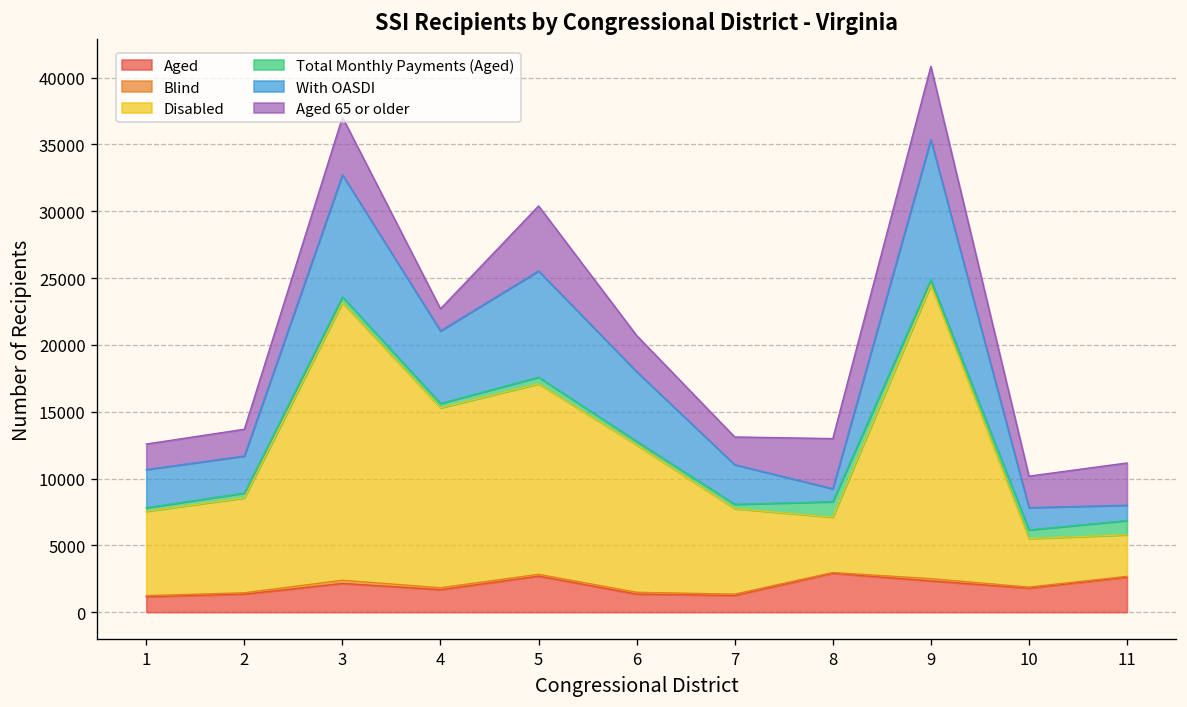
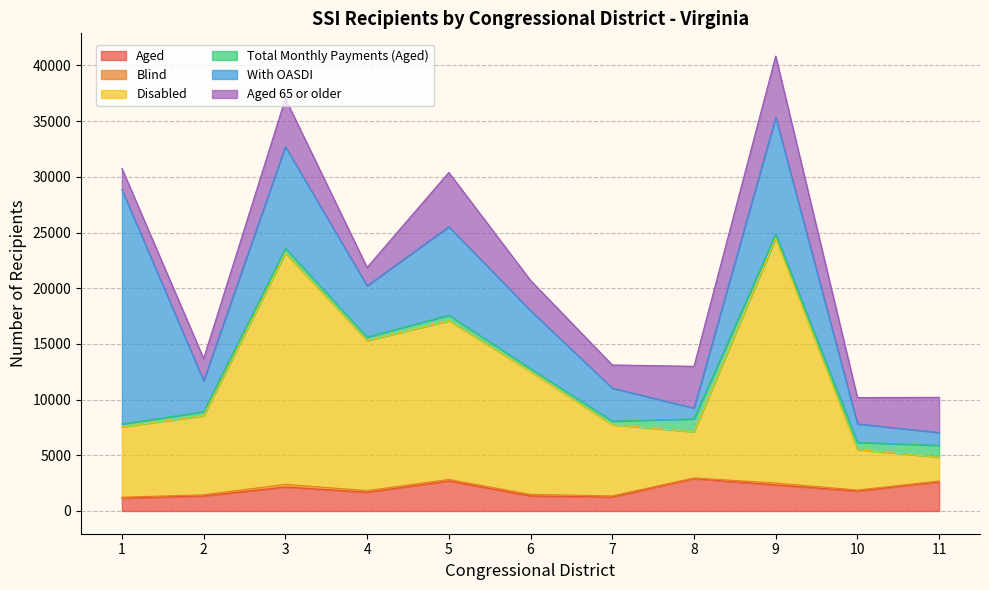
  {
    "Disabled": {
      "1": 6300,
      "2": 7100,
      "3": 20800,
      "4": 13500,
      "5": 14300,
      "6": 11000,
      "7": 6400,
      "8": 4100,
      "9": 22000,
      "10": 3600,
-     "11": 3100
+     "11": 2100
    },
    "Total Monthly Payments (Aged)": {
      "1": 300,
      "2": 400,
      "3": 400,
      "4": 300,
      "5": 500,
      "6": 300,
      "7": 300,
      "8": 1200,
      "9": 400,
      "10": 700,
      "11": 1100
    },
    "With OASDI": {
-     "1": 2900,
+     "1": 21000,
      "2": 2800,
      "3": 9100,
-     "4": 5400,
+     "4": 4600,
      "5": 8000,
      "6": 5200,
      "7": 3000,
      "8": 1000,
      "9": 10500,
      "10": 1700,
      "11": 1200
    },
    "Aged 65 or older": {
      "1": 1900,
      "2": 2000,
      "4": 1700,
      "5": 4900,
      "6": 2700,
      "7": 2100,
      "8": 3800,
      "9": 5500,
      "10": 2400,
      "11": 3200
    }
  }
